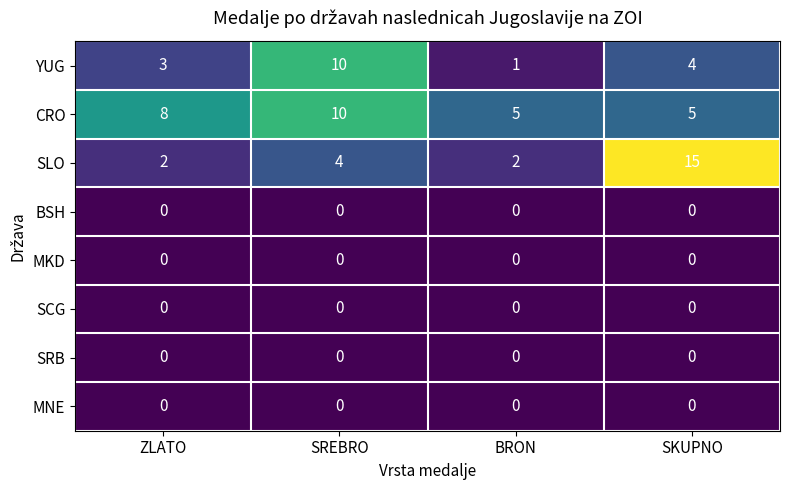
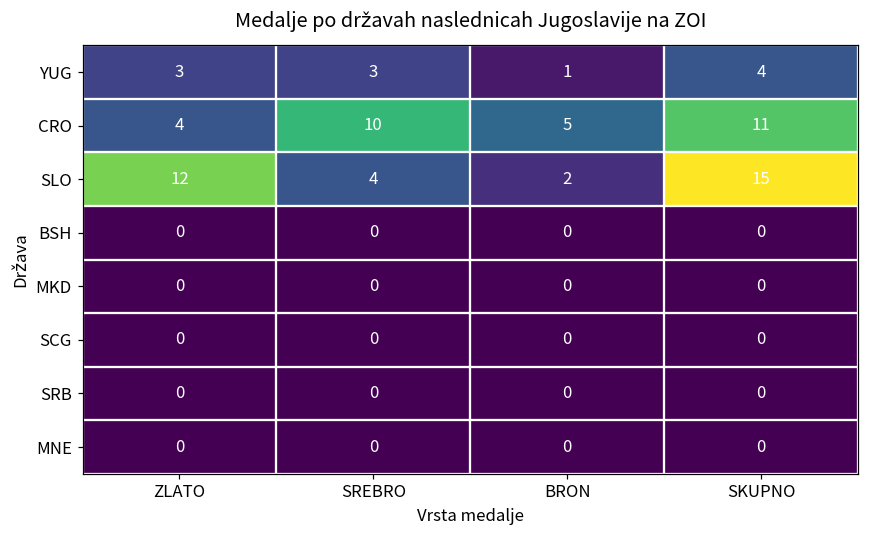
  {
    "YUG": {
      "ZLATO": 3,
-     "SREBRO": 10,
+     "SREBRO": 3,
      "BRON": 1,
      "SKUPNO": 4
    },
    "CRO": {
-     "ZLATO": 8,
+     "ZLATO": 4,
      "SREBRO": 10,
      "BRON": 5,
-     "SKUPNO": 5
+     "SKUPNO": 11
    },
    "SLO": {
-     "ZLATO": 2,
+     "ZLATO": 12,
      "SREBRO": 4,
      "BRON": 2,
      "SKUPNO": 15
    },
    "BSH": {
      "ZLATO": 0,
      "SREBRO": 0,
      "BRON": 0,
      "SKUPNO": 0
    },
    "MKD": {
      "ZLATO": 0,
      "SREBRO": 0,
      "BRON": 0,
      "SKUPNO": 0
    },
    "SCG": {
      "ZLATO": 0,
      "SREBRO": 0,
      "BRON": 0,
      "SKUPNO": 0
    },
    "SRB": {
      "ZLATO": 0,
      "SREBRO": 0,
      "BRON": 0,
      "SKUPNO": 0
    },
    "MNE": {
      "ZLATO": 0,
      "SREBRO": 0,
      "BRON": 0,
      "SKUPNO": 0
    }
  }
